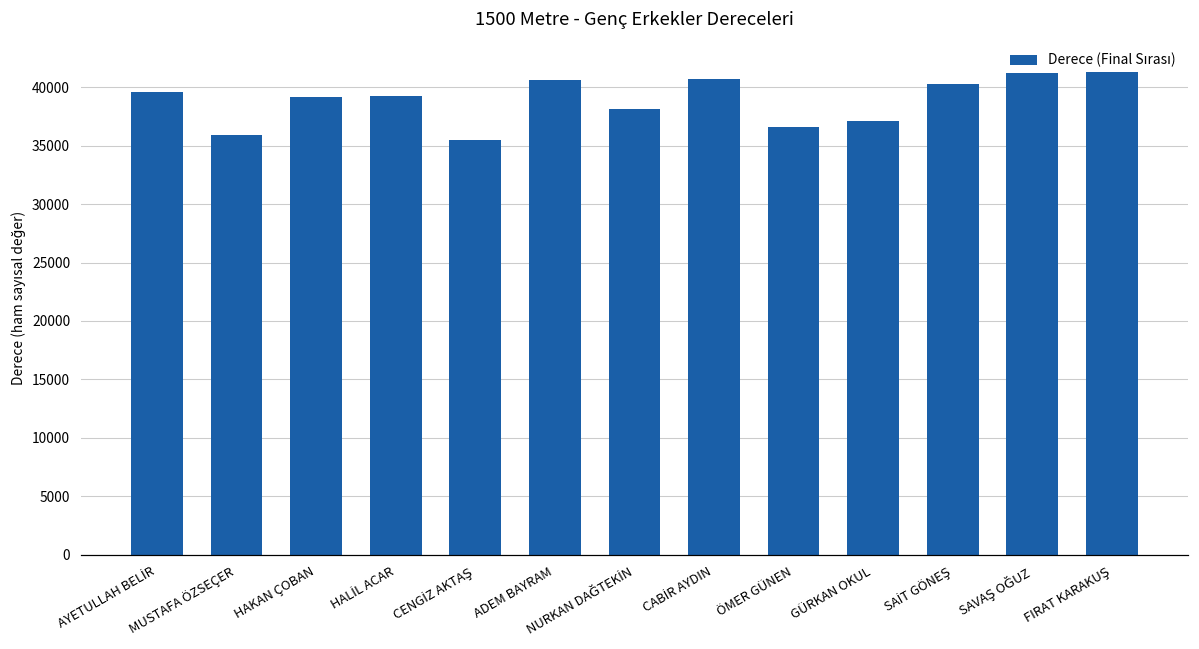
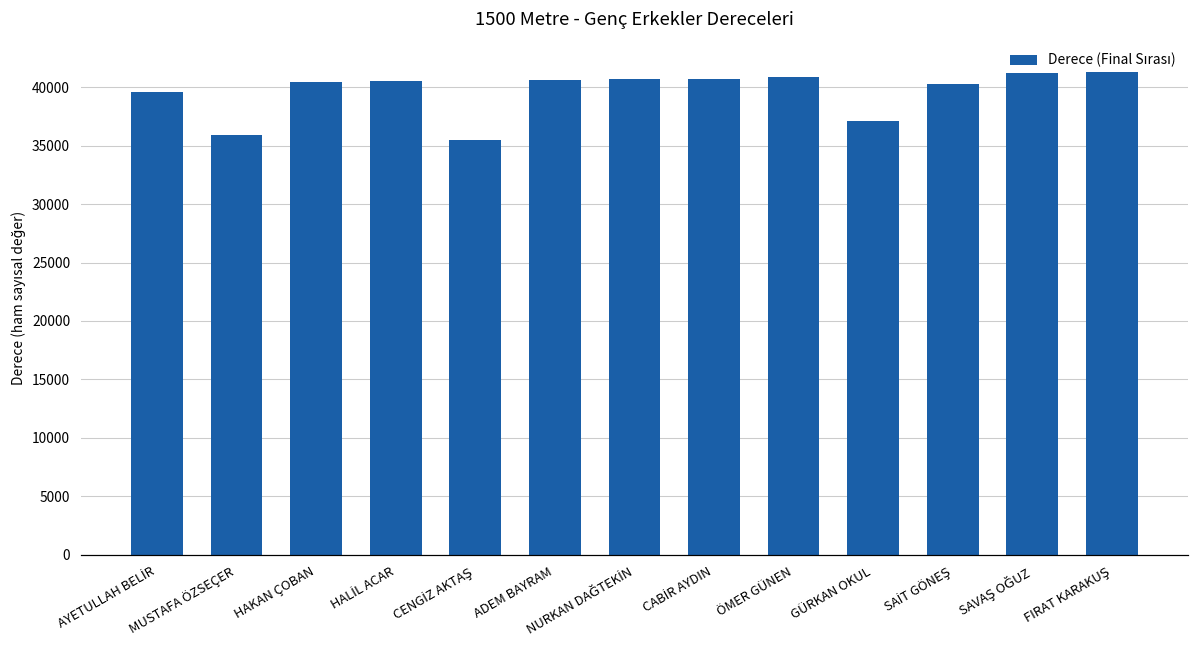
  {
    "AYETULLAH BELİR": 39600,
    "MUSTAFA ÖZSEÇER": 35900,
-   "HAKAN ÇOBAN": 39200,
-   "HALİL ACAR": 39300,
+   "HAKAN ÇOBAN": 40500,
+   "HALİL ACAR": 40500,
    "CENGİZ AKTAŞ": 35500,
    "ADEM BAYRAM": 40600,
-   "NURKAN DAĞTEKİN": 38200,
+   "NURKAN DAĞTEKİN": 40700,
    "CABİR AYDIN": 40700,
-   "ÖMER GÜNEN": 36600,
+   "ÖMER GÜNEN": 40800,
    "GÜRKAN OKUL": 37100,
    "SAİT GÖNEŞ": 40200,
    "SAVAŞ OĞUZ": 41200,
    "FIRAT KARAKUŞ": 41300
  }
